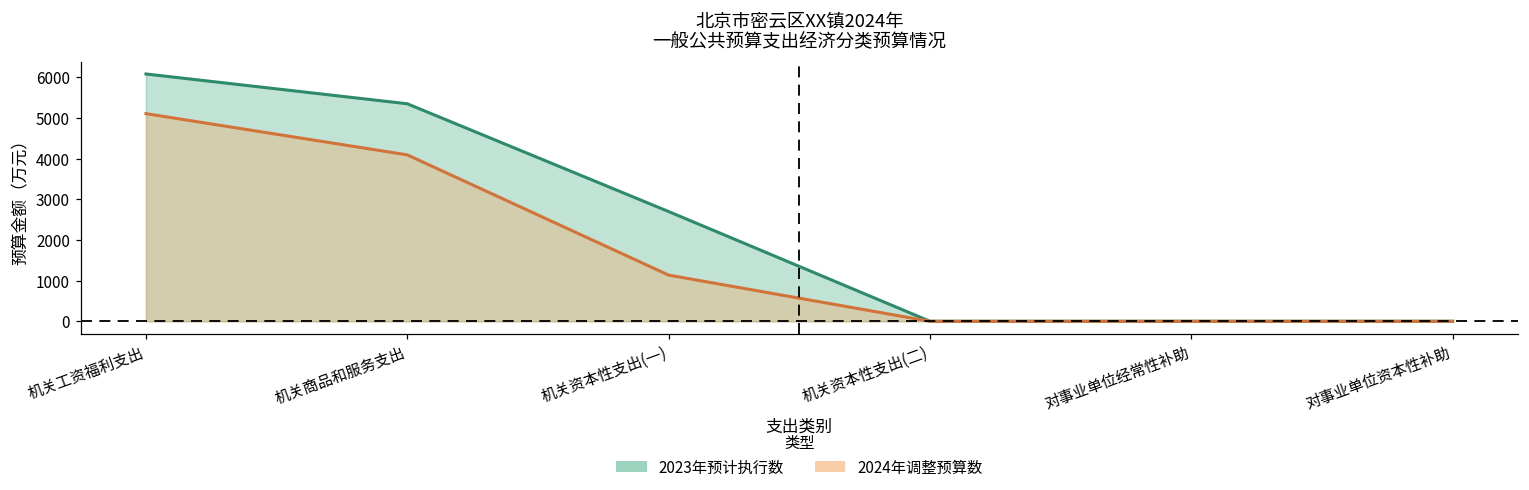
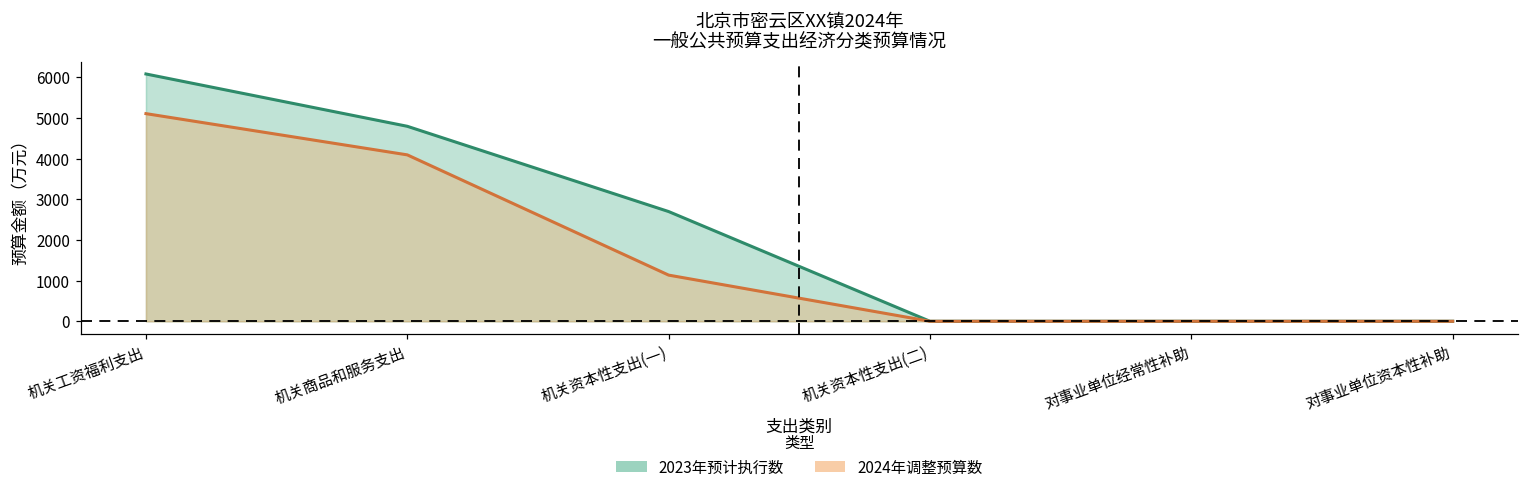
  {
    "2023年预计执行数": {
      "机关工资福利支出": 6100,
-     "机关商品和服务支出": 5400,
+     "机关商品和服务支出": 4800,
      "机关资本性支出(一)": 2700
    },
    "2024年调整预算数": {
      "机关工资福利支出": 5100,
      "机关商品和服务支出": 4100,
      "机关资本性支出(一)": 1100
    }
  }
